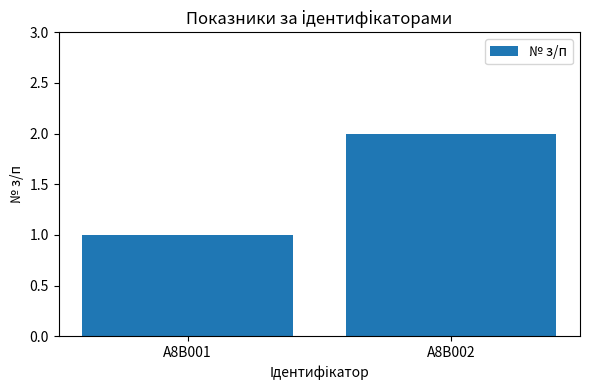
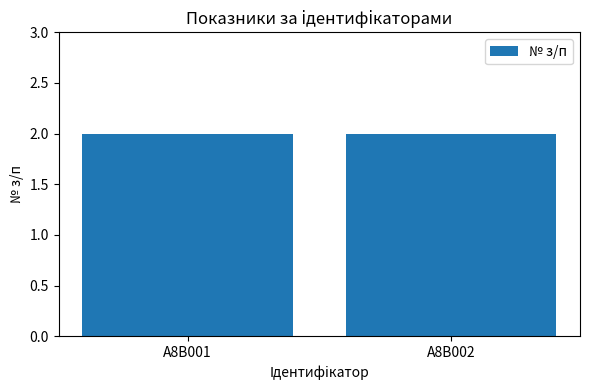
  {
-   "A8B001": 1,
+   "A8B001": 2,
    "A8B002": 2
  }
